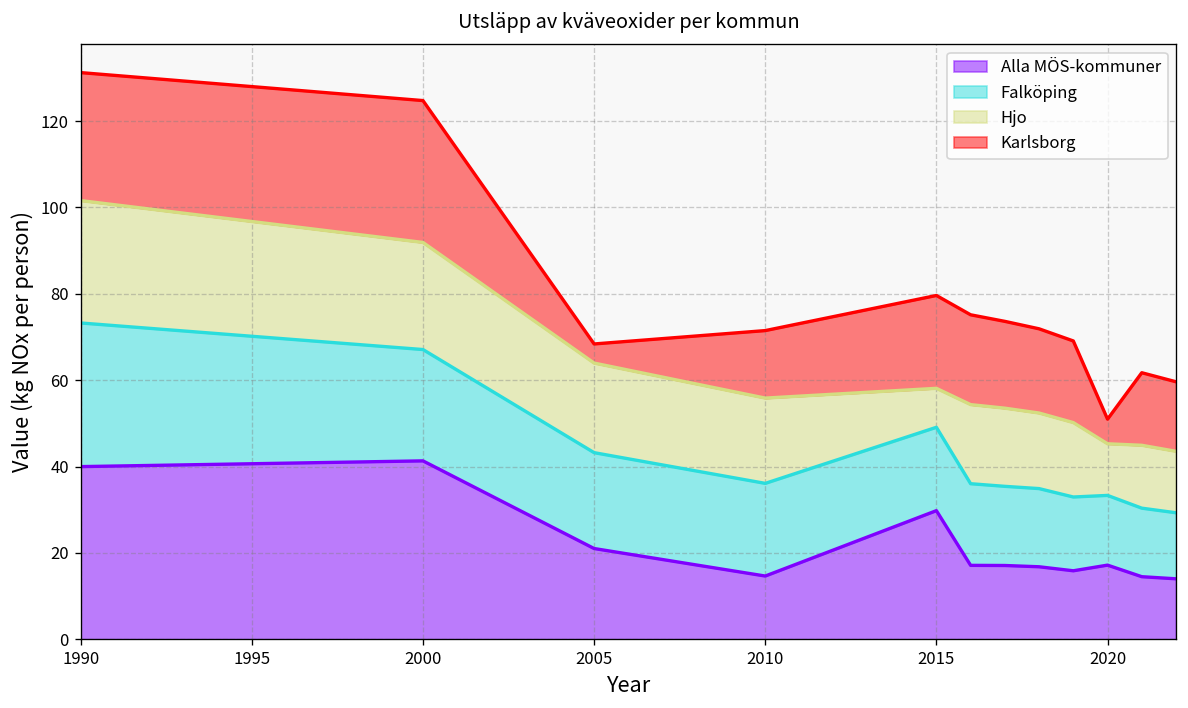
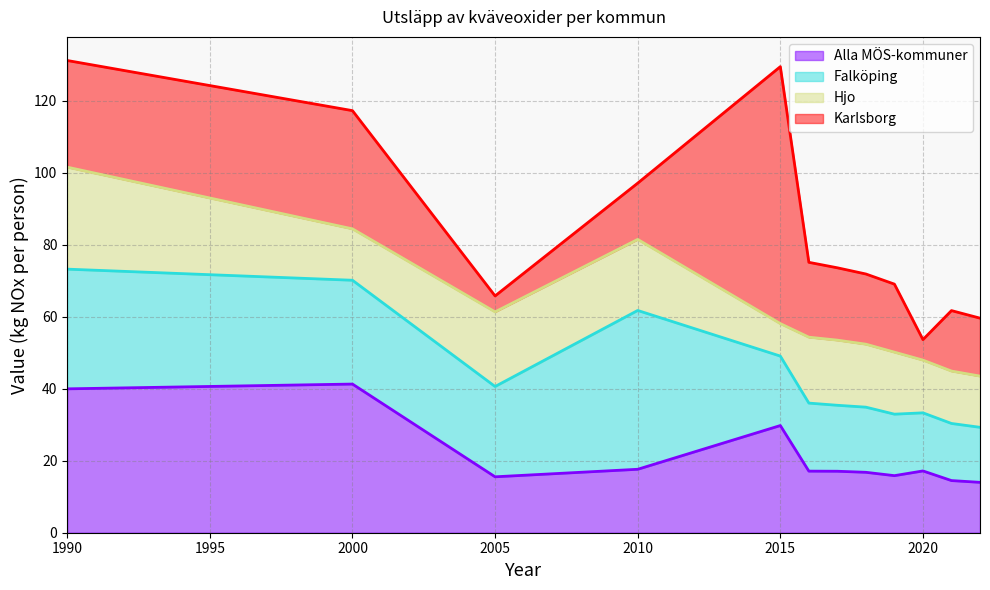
  {
    "Alla MÖS-kommuner": {
      "1990": 40,
      "2000": 41,
-     "2005": 21,
-     "2010": 15,
+     "2005": 16,
+     "2010": 18,
      "2015": 30,
      "2020": 17
    },
    "Falköping": {
      "1990": 33,
-     "2000": 26,
-     "2005": 22,
-     "2010": 21,
+     "2000": 29,
+     "2005": 25,
+     "2010": 44,
      "2015": 19,
      "2020": 16
    },
    "Hjo": {
      "1990": 28,
-     "2000": 25,
+     "2000": 14,
      "2005": 21,
      "2010": 20,
      "2015": 9,
-     "2020": 12
+     "2020": 15
    },
    "Karlsborg": {
      "1990": 30,
      "2000": 33,
      "2005": 4,
      "2010": 16,
-     "2015": 22,
+     "2015": 71,
      "2020": 6
    }
  }
